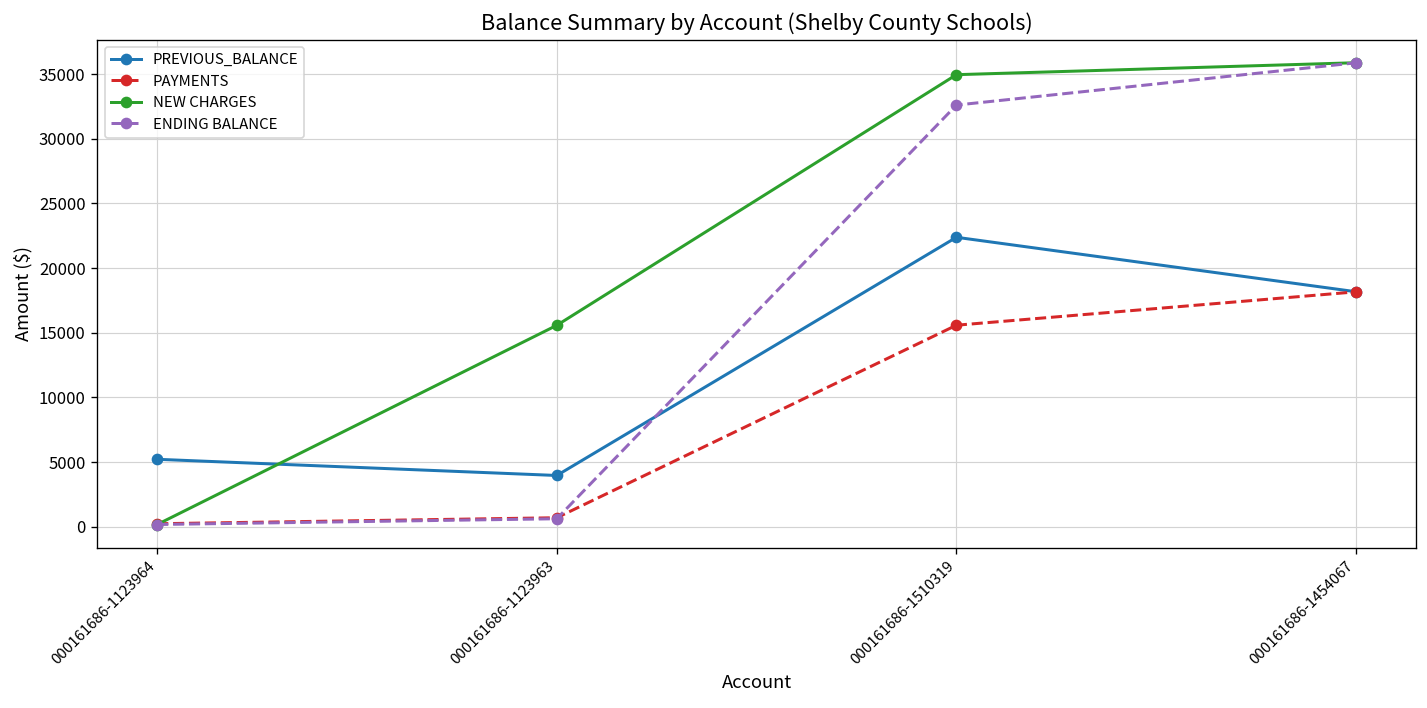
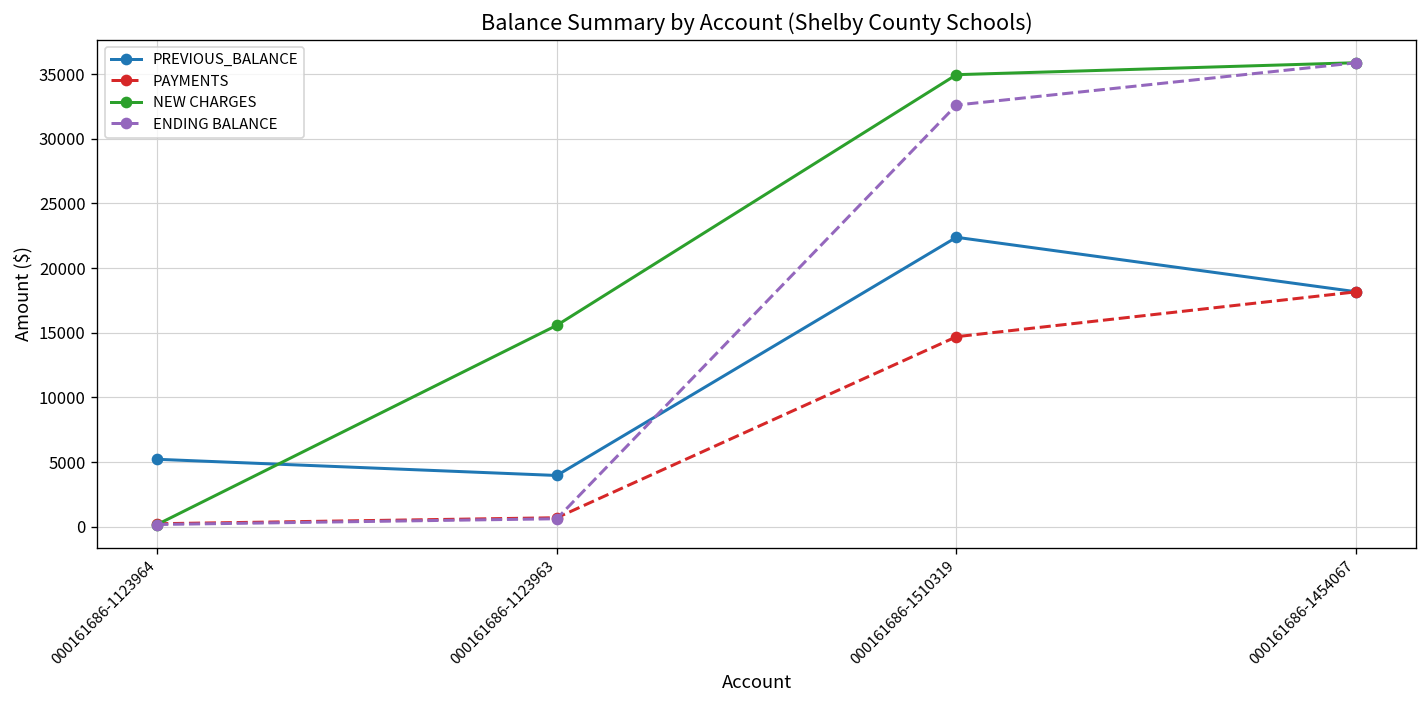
  {
    "PREVIOUS_BALANCE": {
      "000161686-1123964": 5200,
      "000161686-1123963": 4000,
      "000161686-1510319": 22400
    },
    "PAYMENTS": {
-     "000161686-1510319": 15600
+     "000161686-1510319": 14700
    },
    "NEW CHARGES": {
      "000161686-1123963": 15600,
      "000161686-1510319": 35000
    },
    "ENDING BALANCE": {
      "000161686-1510319": 32600
    }
  }
